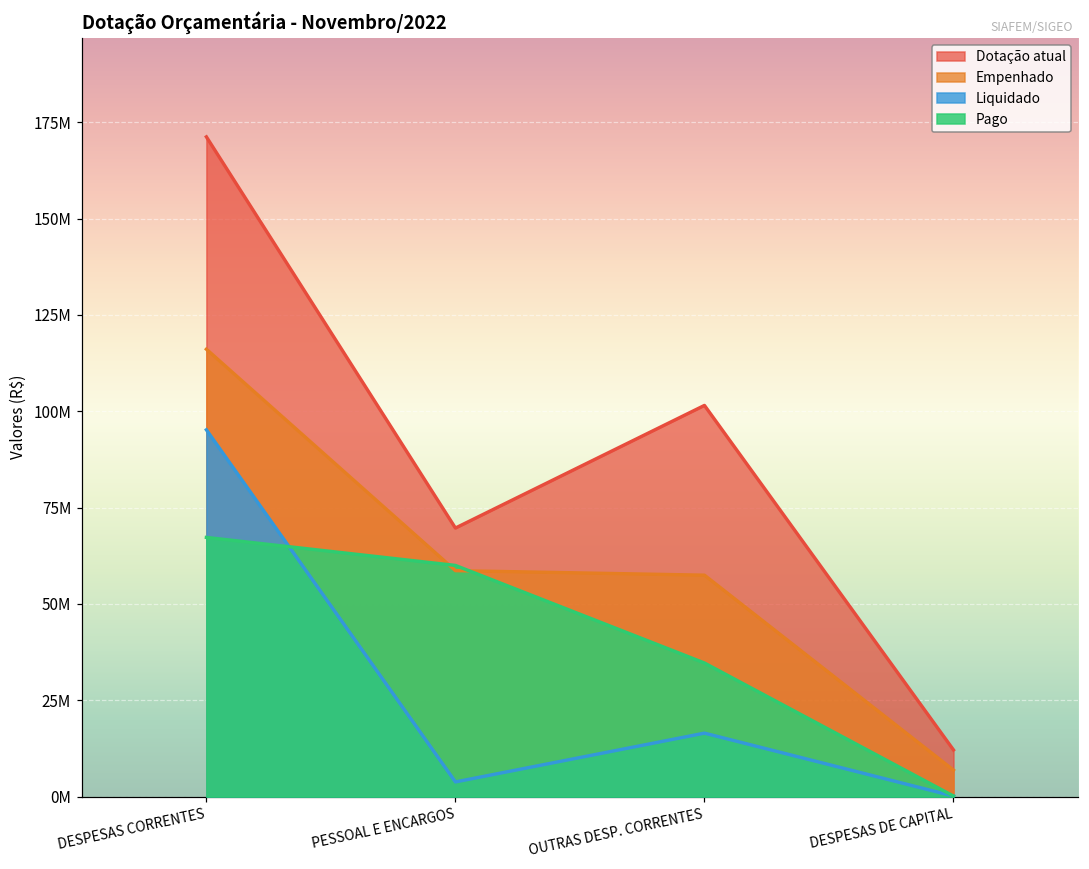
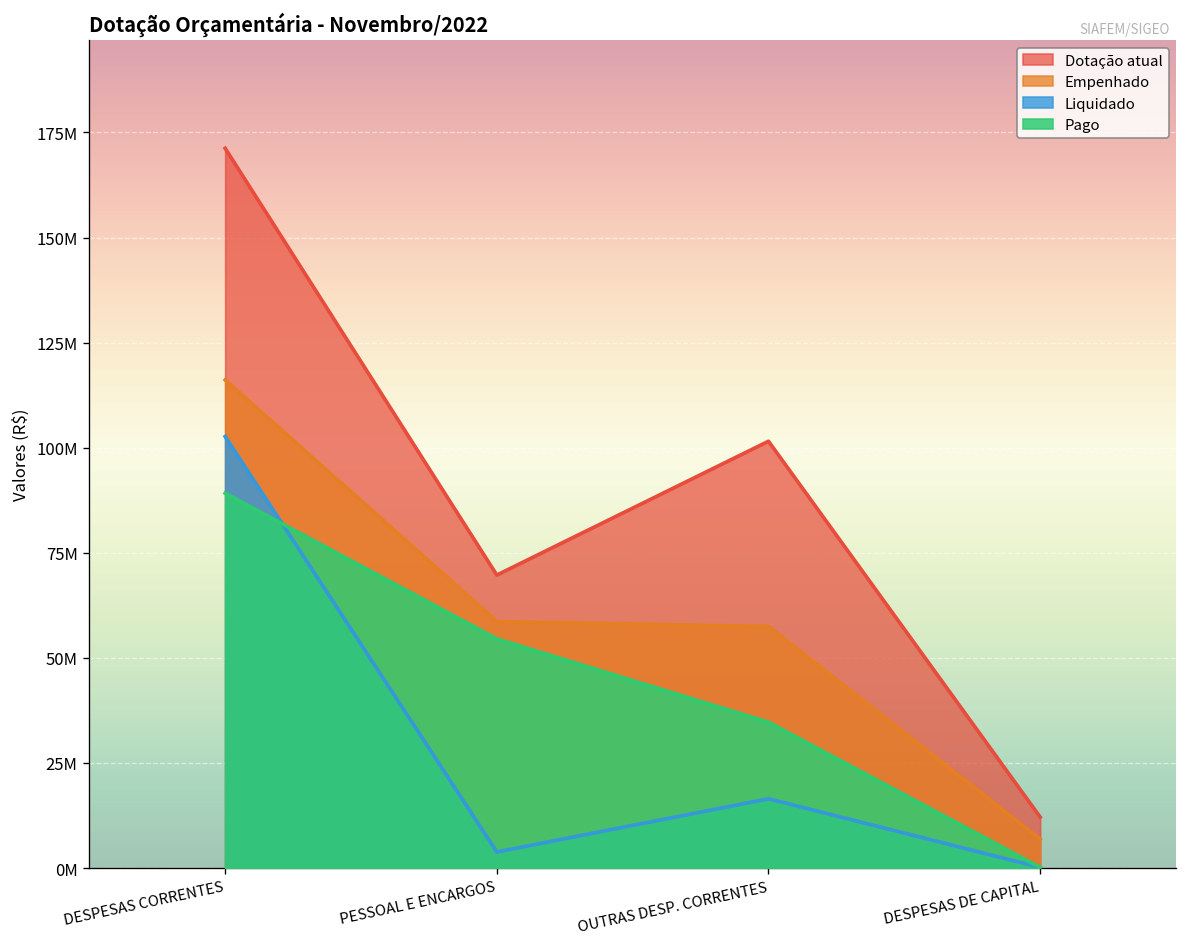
  {
    "Liquidado": {
-     "DESPESAS CORRENTES": 95000000,
+     "DESPESAS CORRENTES": 103000000,
      "PESSOAL E ENCARGOS": 4000000,
      "OUTRAS DESP. CORRENTES": 16000000
    },
    "Pago": {
-     "DESPESAS CORRENTES": 67000000,
-     "PESSOAL E ENCARGOS": 60000000,
+     "DESPESAS CORRENTES": 89000000,
+     "PESSOAL E ENCARGOS": 55000000,
      "OUTRAS DESP. CORRENTES": 35000000
    }
  }
